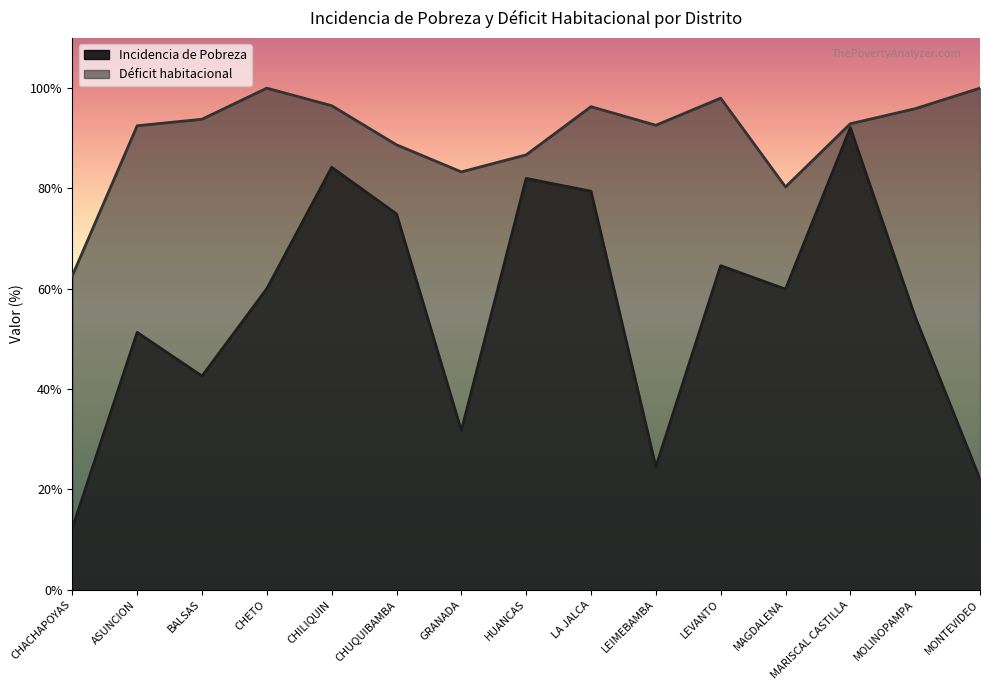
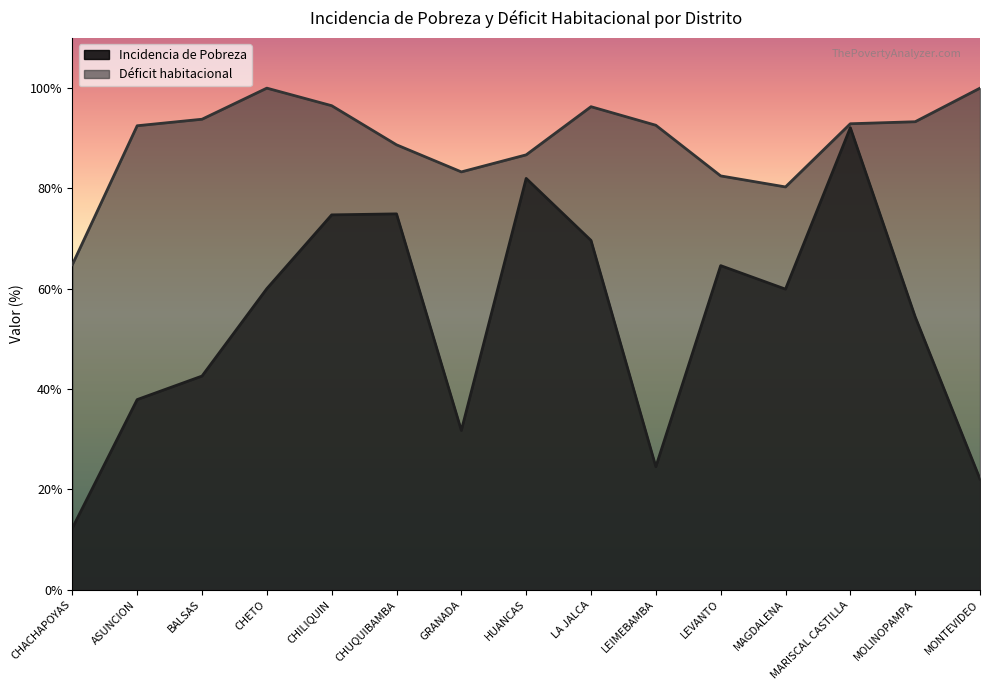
  {
    "Incidencia de Pobreza": {
      "CHACHAPOYAS": "12%",
-     "ASUNCION": "51%",
+     "ASUNCION": "38%",
      "BALSAS": "43%",
      "CHETO": "60%",
-     "CHILIQUIN": "84%",
+     "CHILIQUIN": "75%",
      "CHUQUIBAMBA": "75%",
      "GRANADA": "32%",
      "HUANCAS": "82%",
-     "LA JALCA": "79%",
+     "LA JALCA": "70%",
      "LEIMEBAMBA": "25%",
      "LEVANTO": "65%",
      "MAGDALENA": "60%",
      "MARISCAL CASTILLA": "92%",
      "MOLINOPAMPA": "54%",
      "MONTEVIDEO": "22%"
    },
    "Déficit habitacional": {
-     "CHACHAPOYAS": "63%",
+     "CHACHAPOYAS": "65%",
      "ASUNCION": "93%",
      "BALSAS": "94%",
      "CHETO": "100%",
      "CHILIQUIN": "97%",
      "CHUQUIBAMBA": "89%",
      "GRANADA": "83%",
      "HUANCAS": "87%",
      "LA JALCA": "96%",
      "LEIMEBAMBA": "93%",
-     "LEVANTO": "98%",
+     "LEVANTO": "83%",
      "MAGDALENA": "80%",
      "MARISCAL CASTILLA": "93%",
-     "MOLINOPAMPA": "96%",
+     "MOLINOPAMPA": "93%",
      "MONTEVIDEO": "100%"
    }
  }
